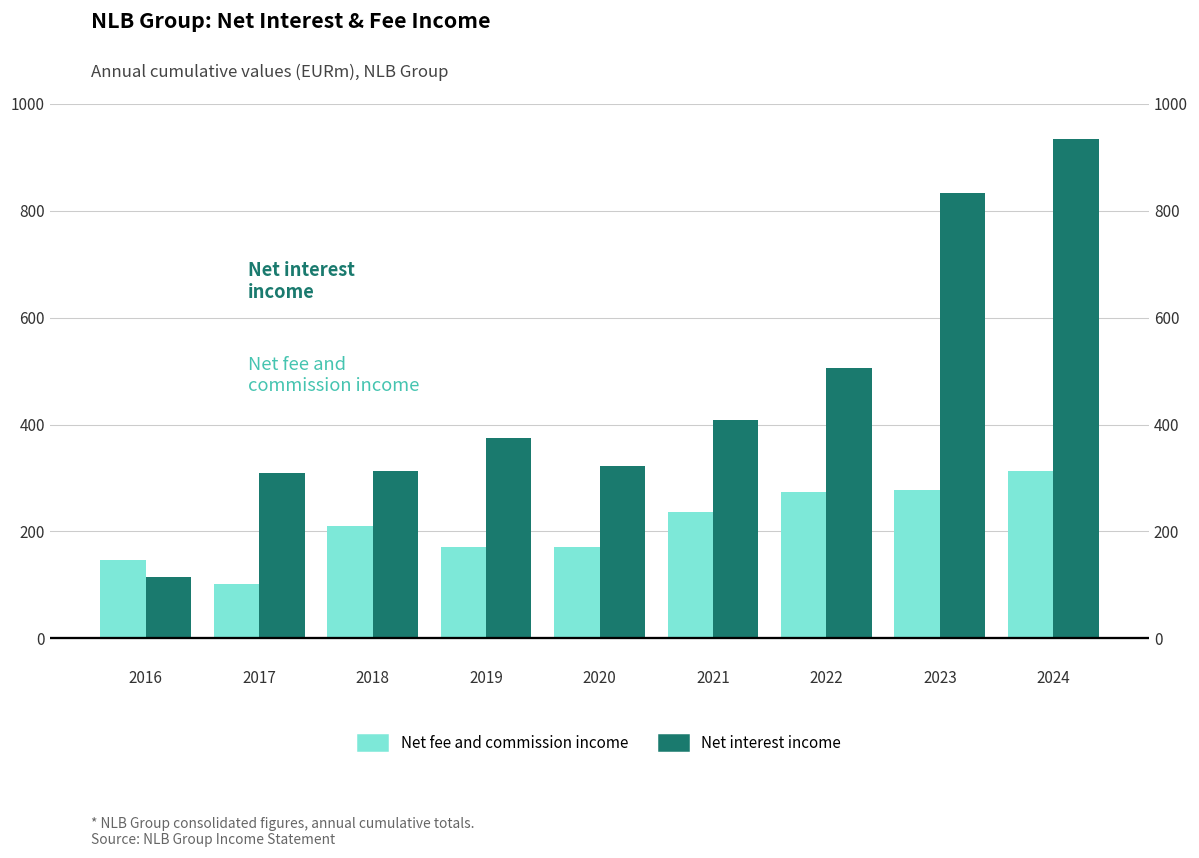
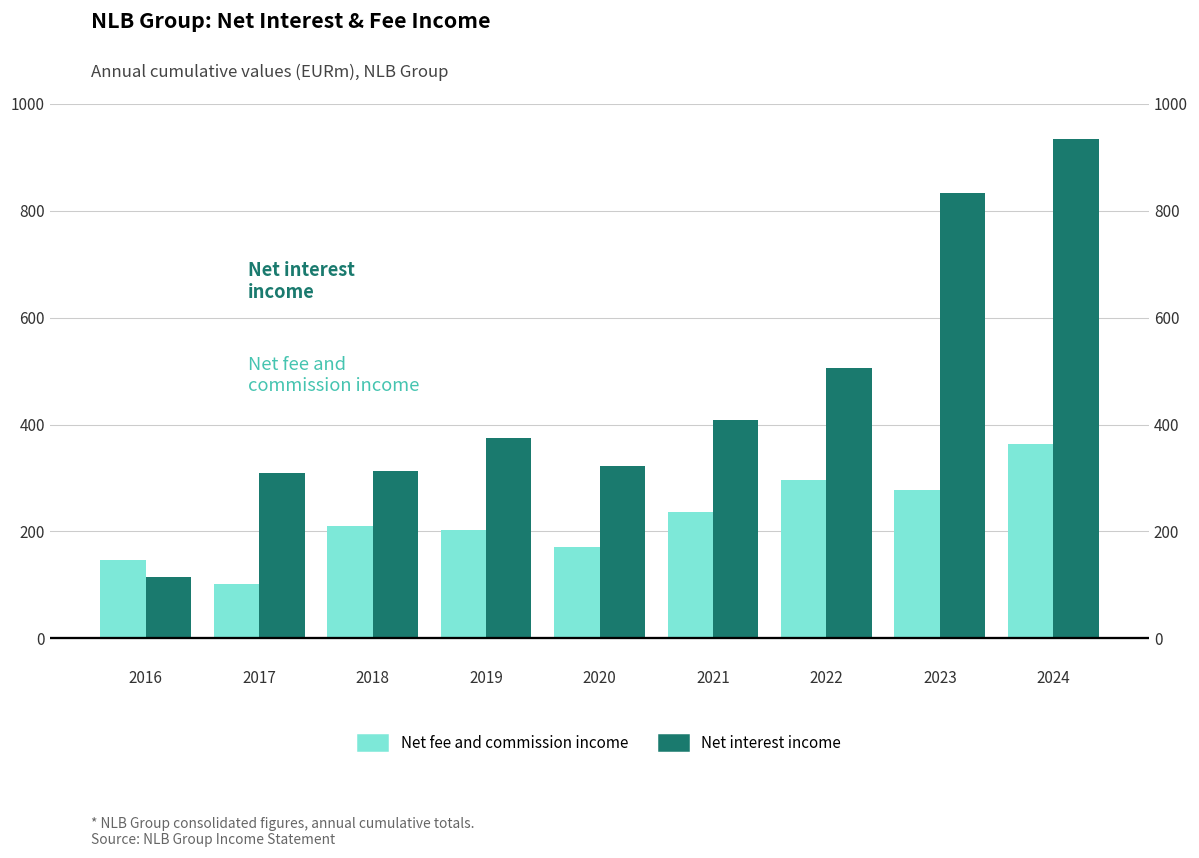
  {
    "Net fee and commission income": {
      "2016": 150,
      "2017": 100,
      "2018": 210,
-     "2019": 170,
+     "2019": 200,
      "2020": 170,
      "2021": 240,
-     "2022": 270,
+     "2022": 300,
      "2023": 280,
-     "2024": 310
+     "2024": 360
    },
    "Net interest income": {
      "2016": 110,
      "2017": 310,
      "2018": 310,
      "2019": 370,
      "2020": 320,
      "2021": 410,
      "2022": 500,
      "2023": 830,
      "2024": 930
    }
  }
